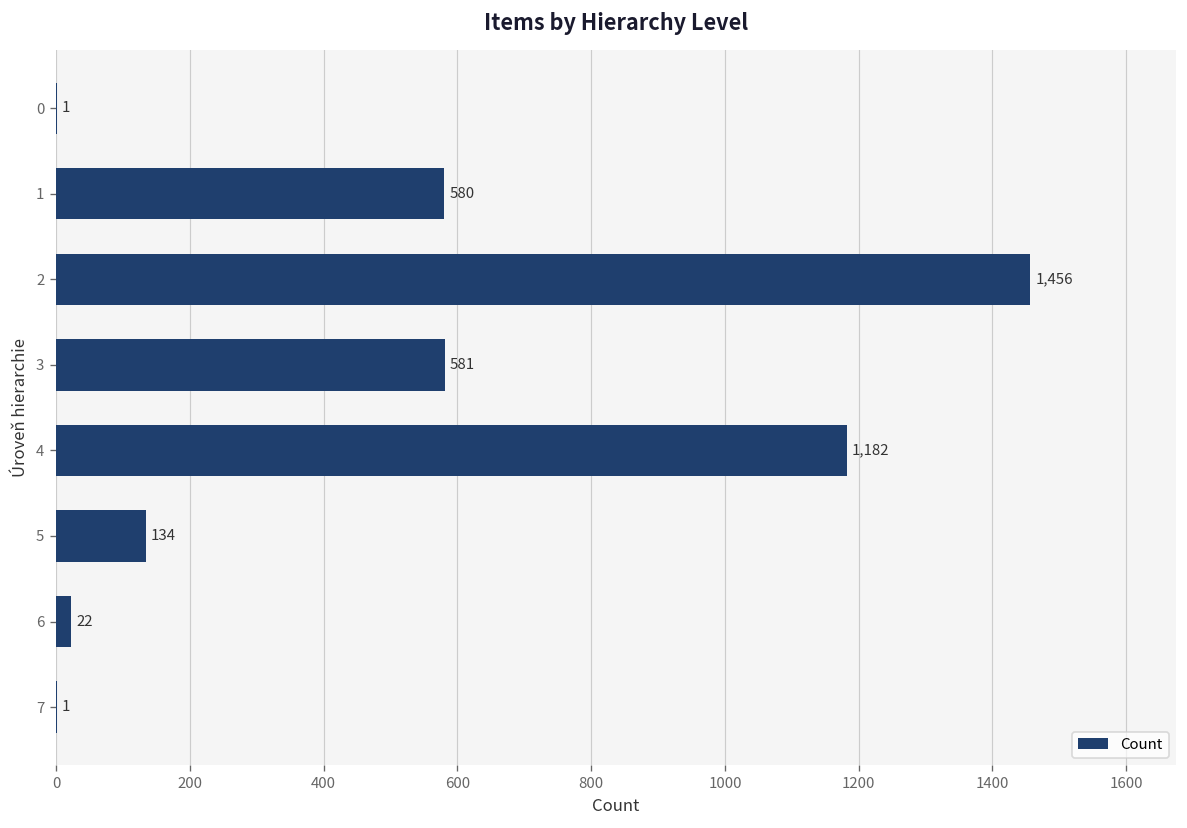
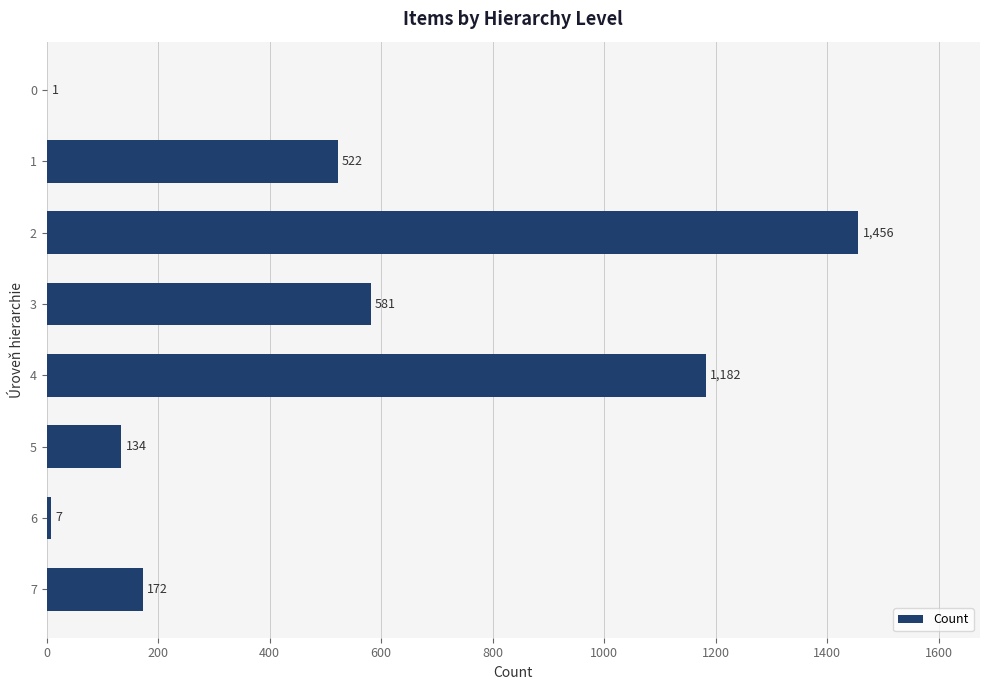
  {
    "0": "1",
-   "1": "580",
+   "1": "522",
    "2": "1,456",
    "3": "581",
    "4": "1,182",
    "5": "134",
-   "6": "22",
-   "7": "1"
+   "6": "7",
+   "7": "172"
  }
